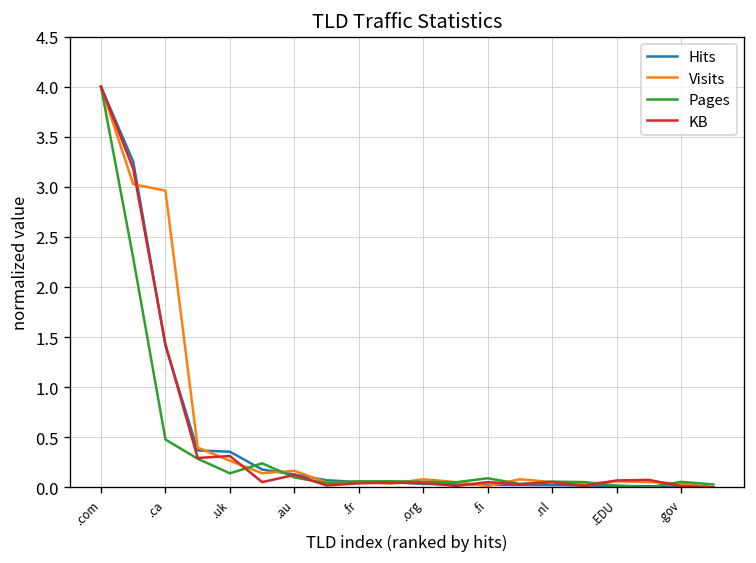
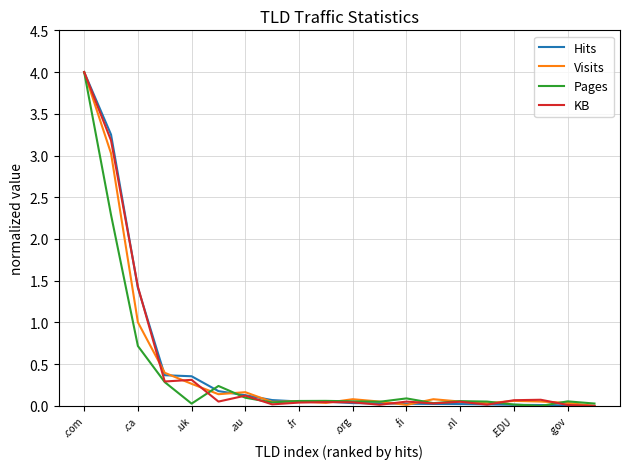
  {
    "Hits": {
      ".uk": 0.4
    },
    "Visits": {
-     ".ca": 3.0,
+     ".ca": 1.0,
      ".uk": 0.3,
      ".au": 0.2
    },
    "Pages": {
-     ".ca": 0.5,
-     ".uk": 0.1,
+     ".ca": 0.7,
+     ".uk": 0.0,
      ".fi": 0.1
    },
    "KB": {
      ".uk": 0.3
    }
  }
